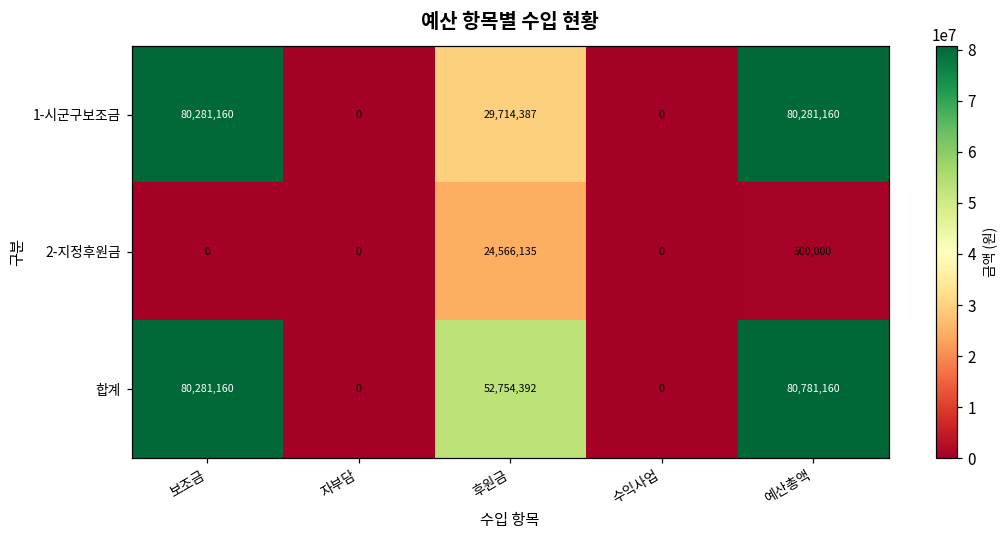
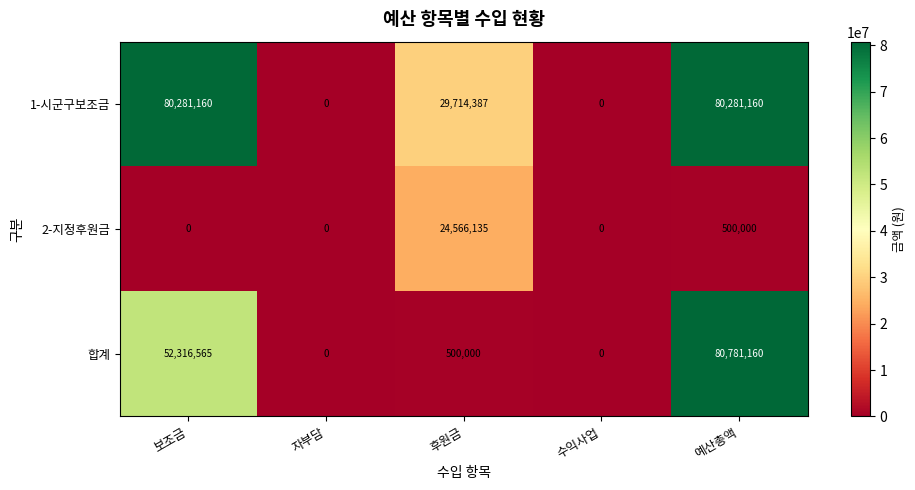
  {
    "1-시군구보조금": {
      "보조금": "80,281,160",
      "자부담": "0",
      "후원금": "29,714,387",
      "수익사업": "0",
      "예산총액": "80,281,160"
    },
    "2-지정후원금": {
      "보조금": "0",
      "자부담": "0",
      "후원금": "24,566,135",
      "수익사업": "0",
      "예산총액": "500,000"
    },
    "합계": {
-     "보조금": "80,281,160",
+     "보조금": "52,316,565",
      "자부담": "0",
-     "후원금": "52,754,392",
+     "후원금": "500,000",
      "수익사업": "0",
      "예산총액": "80,781,160"
    }
  }
